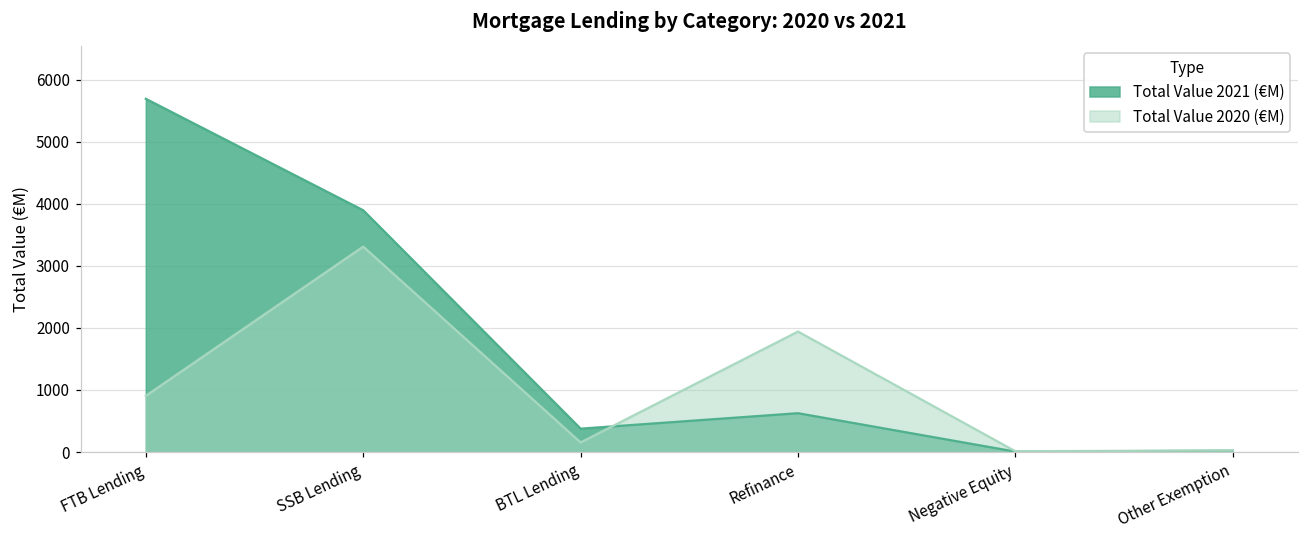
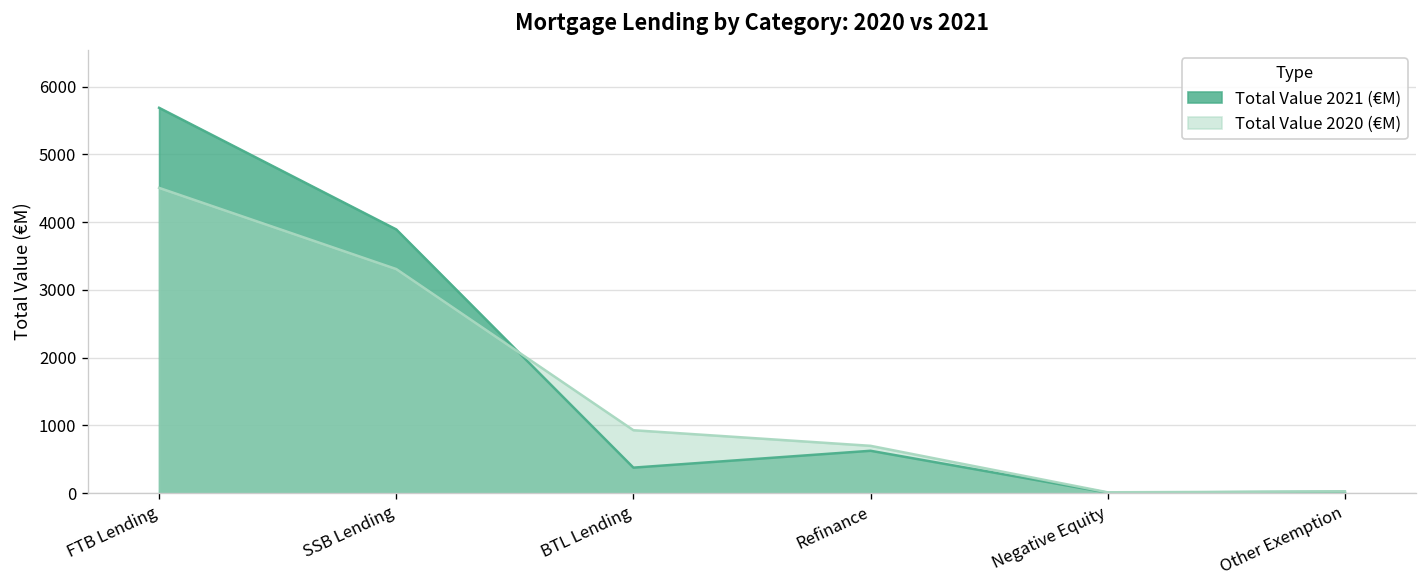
  {
    "Total Value 2021 (€M)": {
      "FTB Lending": 5700,
      "SSB Lending": 3900,
      "BTL Lending": 400,
      "Refinance": 600
    },
    "Total Value 2020 (€M)": {
-     "FTB Lending": 900,
+     "FTB Lending": 4500,
      "SSB Lending": 3300,
-     "BTL Lending": 200,
-     "Refinance": 1900
+     "BTL Lending": 900,
+     "Refinance": 700
    }
  }
